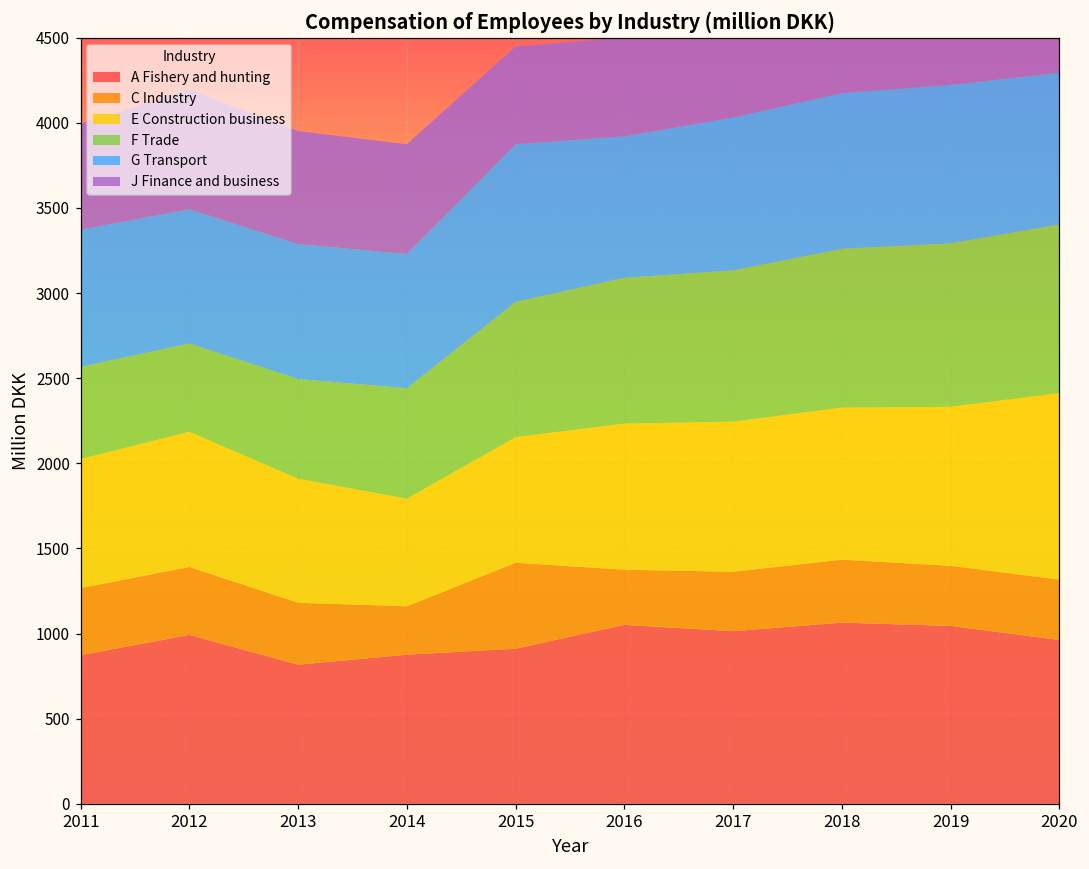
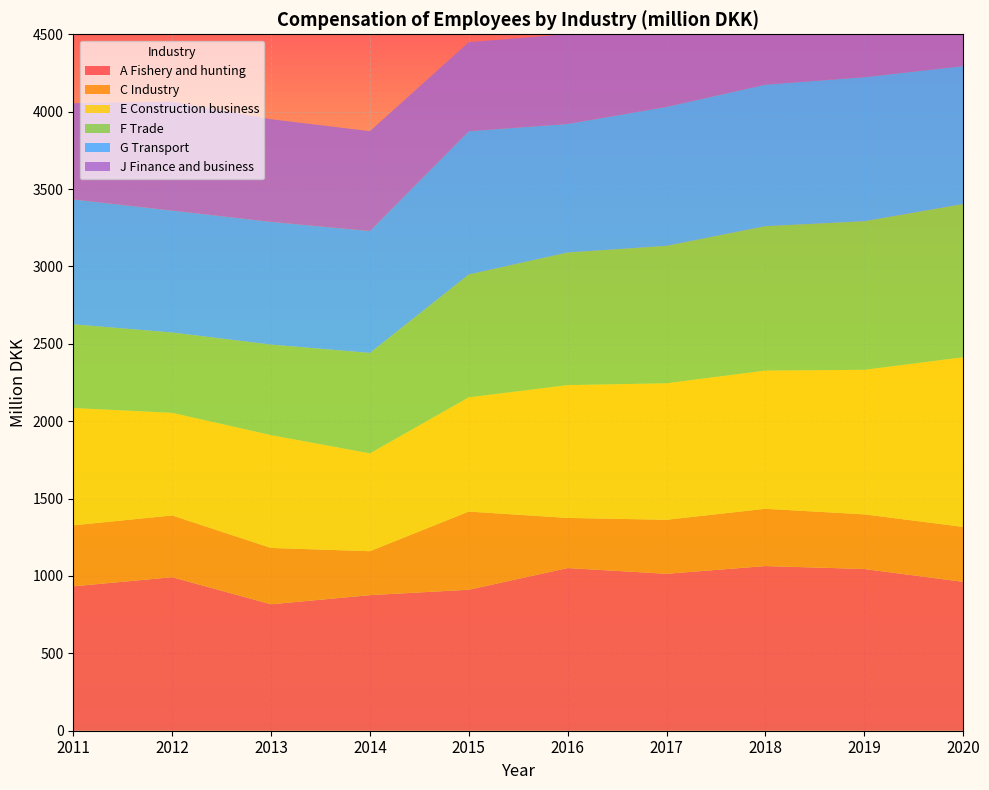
  {
    "A Fishery and hunting": {
-     "2011": 870,
+     "2011": 930,
      "2012": 990,
      "2013": 820,
      "2014": 880,
      "2015": 910,
      "2016": 1050,
      "2017": 1010,
      "2018": 1060,
      "2019": 1050,
      "2020": 960
    },
    "C Industry": {
      "2011": 390,
      "2012": 400,
      "2013": 360,
      "2014": 280,
      "2015": 510,
      "2016": 320,
      "2017": 350,
      "2018": 370,
      "2019": 350,
      "2020": 360
    },
    "E Construction business": {
      "2011": 760,
-     "2012": 790,
+     "2012": 660,
      "2013": 730,
      "2014": 630,
      "2015": 740,
      "2016": 860,
      "2017": 880,
      "2018": 890,
      "2019": 930,
      "2020": 1100
    },
    "F Trade": {
      "2011": 540,
      "2012": 520,
      "2013": 590,
      "2014": 650,
      "2015": 790,
      "2016": 860,
      "2017": 890,
      "2018": 930,
      "2019": 960,
      "2020": 990
    },
    "G Transport": {
      "2011": 810,
      "2012": 790,
      "2013": 790,
      "2014": 790,
      "2015": 930,
      "2016": 830,
      "2017": 900,
      "2018": 920,
      "2019": 930,
      "2020": 890
    },
    "J Finance and business": {
      "2011": 620,
      "2013": 660,
      "2014": 650,
      "2015": 580,
      "2016": 580
    }
  }
